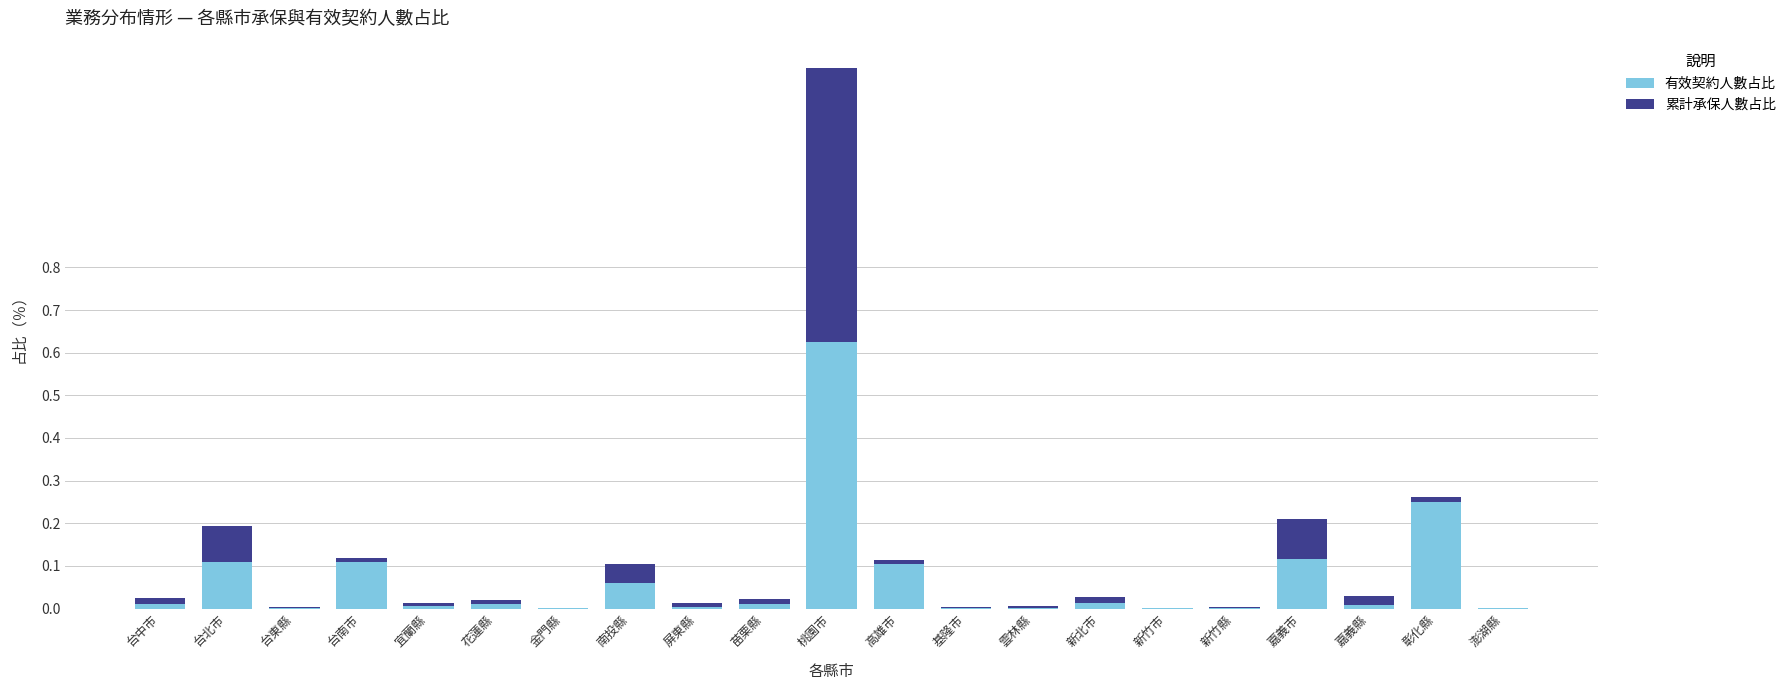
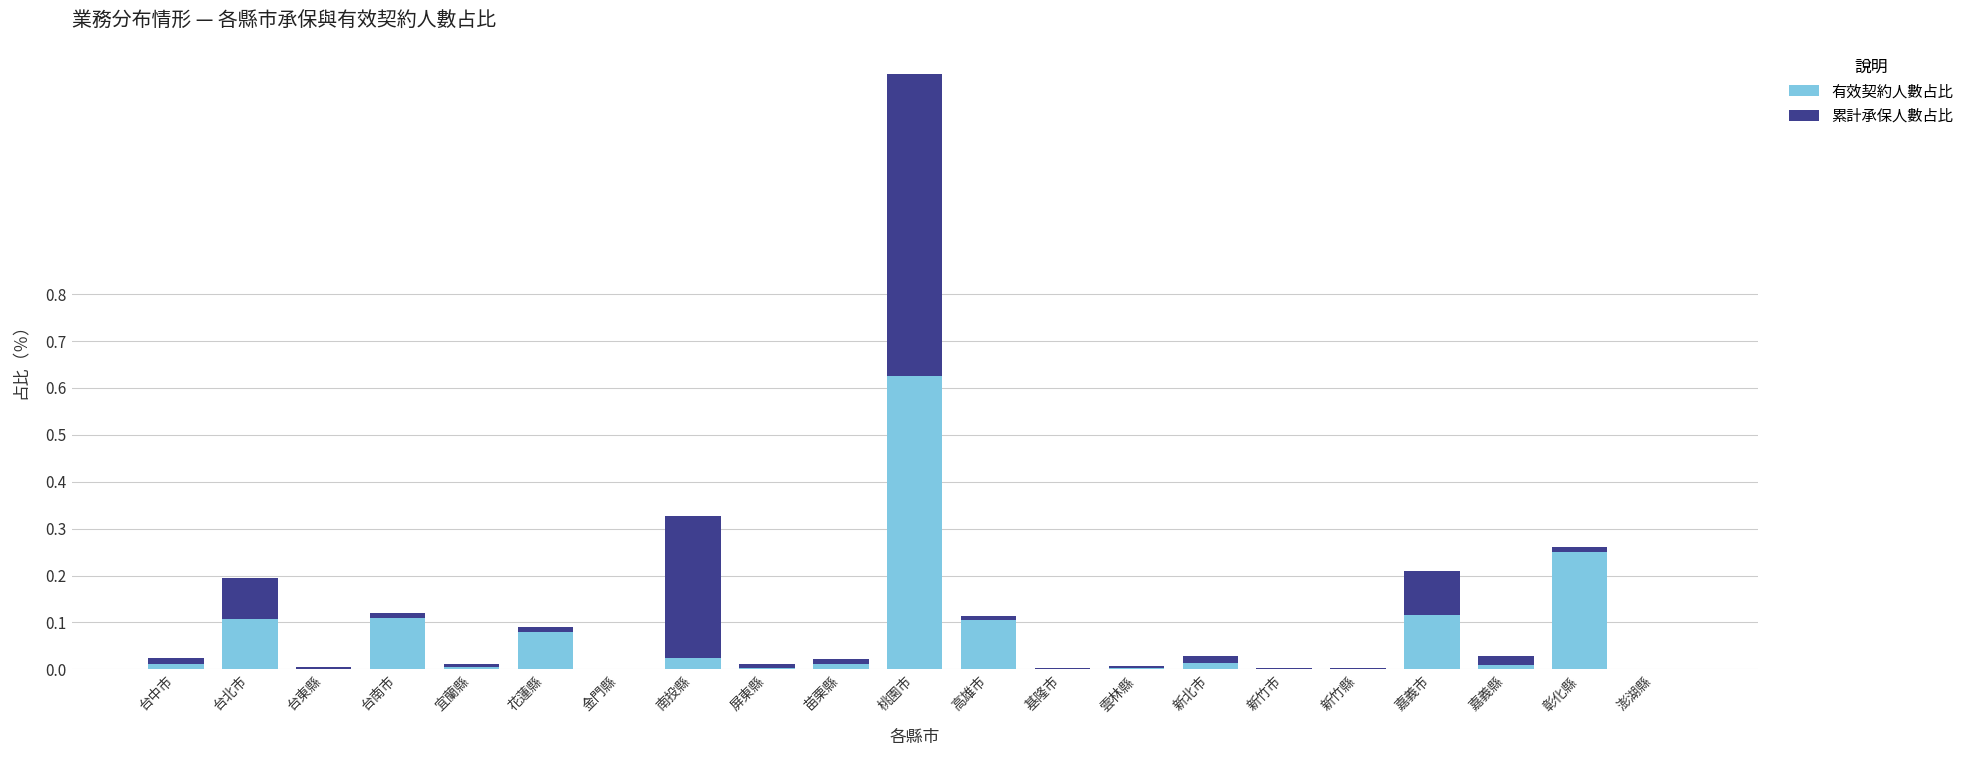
  {
    "有效契約人數占比": {
      "台中市": 0.01,
      "台北市": 0.11,
      "台南市": 0.11,
-     "花蓮縣": 0.01,
-     "南投縣": 0.06,
+     "花蓮縣": 0.08,
+     "南投縣": 0.02,
      "苗栗縣": 0.01,
      "桃園市": 0.63,
      "高雄市": 0.10,
      "新北市": 0.01,
      "嘉義市": 0.12,
      "嘉義縣": 0.01,
      "彰化縣": 0.25
    },
    "累計承保人數占比": {
      "台中市": 0.01,
      "台北市": 0.09,
      "台南市": 0.01,
      "宜蘭縣": 0.01,
      "花蓮縣": 0.01,
-     "南投縣": 0.05,
+     "南投縣": 0.30,
      "屏東縣": 0.01,
      "苗栗縣": 0.01,
      "桃園市": 0.64,
      "高雄市": 0.01,
      "新北市": 0.02,
      "嘉義市": 0.09,
      "嘉義縣": 0.02,
      "彰化縣": 0.01
    }
  }
